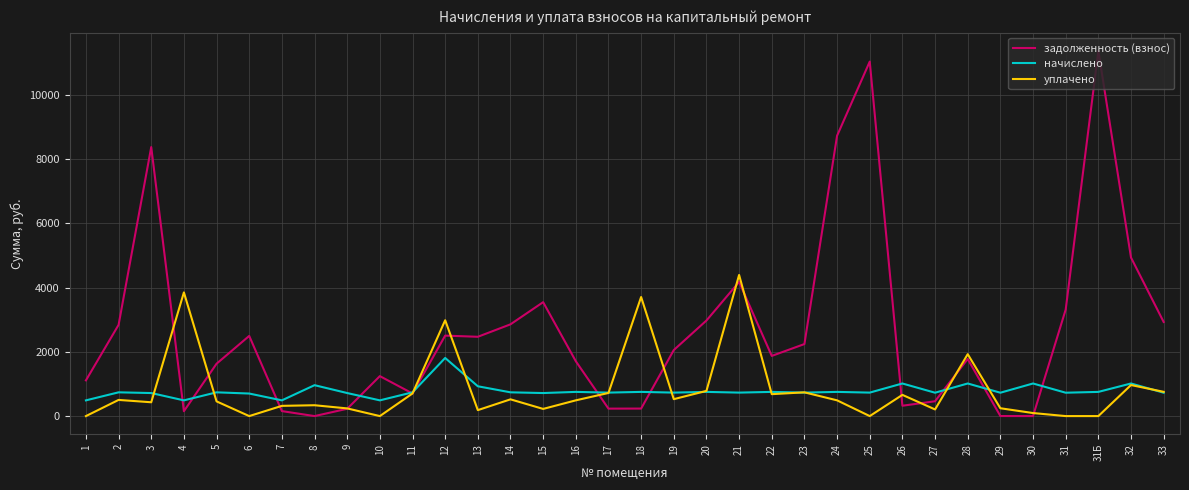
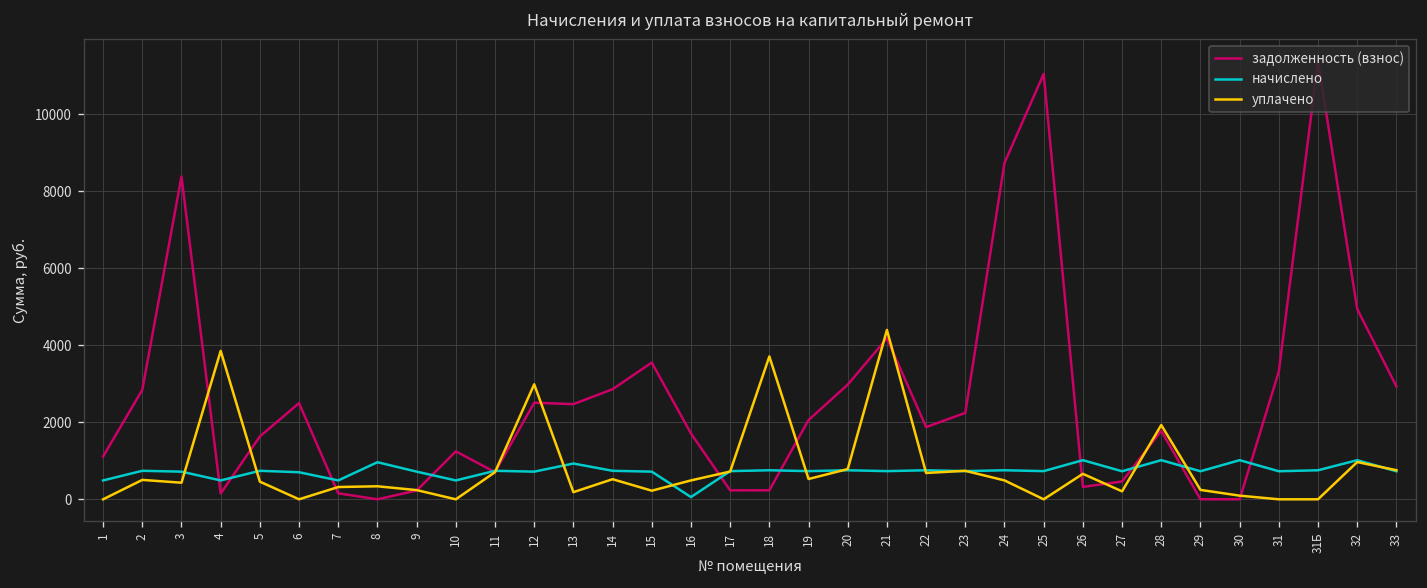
  {
    "задолженность (взнос)": {
      "1": 1100,
      "2": 2800,
      "3": 8400,
      "4": 200,
      "5": 1600,
      "6": 2500,
      "7": 200,
      "8": 0,
      "10": 1200,
      "12": 2500,
      "13": 2500,
      "14": 2900,
      "15": 3500,
      "16": 1700,
      "17": 200,
      "18": 200,
      "19": 2100,
      "20": 3000,
      "21": 4200,
      "22": 1900,
      "23": 2200,
      "24": 8700,
      "25": 11000,
      "26": 300,
      "27": 500,
      "28": 1800,
      "29": 0,
      "30": 0,
      "31": 3300,
      "32": 4900,
      "33": 2900
    },
    "начислено": {
      "1": 500,
      "2": 700,
      "3": 700,
      "4": 500,
      "5": 700,
      "6": 700,
      "7": 500,
      "8": 1000,
      "9": 700,
      "10": 500,
-     "12": 1800,
+     "12": 700,
      "13": 900,
      "14": 700,
      "15": 700,
-     "16": 800,
+     "16": 100,
      "18": 800,
      "19": 700,
      "21": 700,
      "24": 800,
      "25": 700,
      "26": 1000,
      "27": 700,
      "28": 1000,
      "29": 700,
      "30": 1000,
      "31": 700,
      "31Б": 800
    },
    "уплачено": {
      "1": 0,
      "2": 500,
      "3": 400,
      "4": 3900,
      "5": 500,
      "6": 0,
      "7": 300,
      "8": 300,
      "10": 0,
      "12": 3000,
      "13": 200,
      "14": 500,
      "15": 200,
      "16": 500,
      "18": 3700,
      "19": 500,
      "21": 4400,
      "24": 500,
      "25": 0,
      "26": 700,
      "27": 200,
      "28": 1900,
      "29": 200,
      "30": 100,
      "31": 0,
      "31Б": 0
    }
  }
